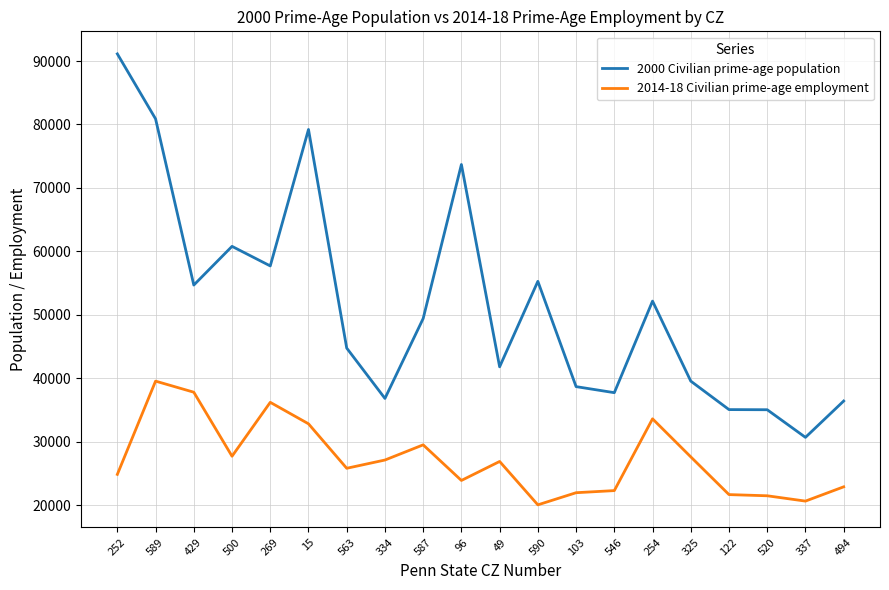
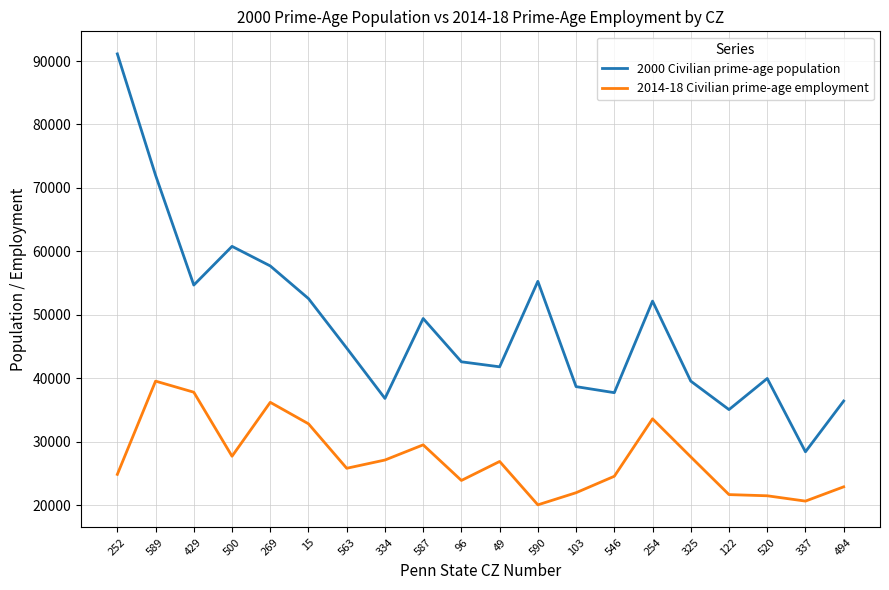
  {
    "2000 Civilian prime-age population": {
      "252": 91000,
-     "589": 81000,
+     "589": 72000,
      "429": 55000,
      "500": 61000,
      "269": 58000,
-     "15": 79000,
+     "15": 53000,
      "563": 45000,
      "334": 37000,
      "587": 49000,
-     "96": 74000,
+     "96": 43000,
      "49": 42000,
      "590": 55000,
      "103": 39000,
      "546": 38000,
      "254": 52000,
      "325": 40000,
      "122": 35000,
-     "520": 35000,
-     "337": 31000,
+     "520": 40000,
+     "337": 28000,
      "494": 36000
    },
    "2014-18 Civilian prime-age employment": {
      "252": 25000,
      "589": 40000,
      "429": 38000,
      "500": 28000,
      "269": 36000,
      "15": 33000,
      "563": 26000,
      "334": 27000,
      "587": 30000,
      "96": 24000,
      "49": 27000,
      "590": 20000,
      "103": 22000,
-     "546": 22000,
+     "546": 25000,
      "254": 34000,
      "325": 28000,
      "122": 22000,
      "520": 21000,
      "337": 21000,
      "494": 23000
    }
  }
